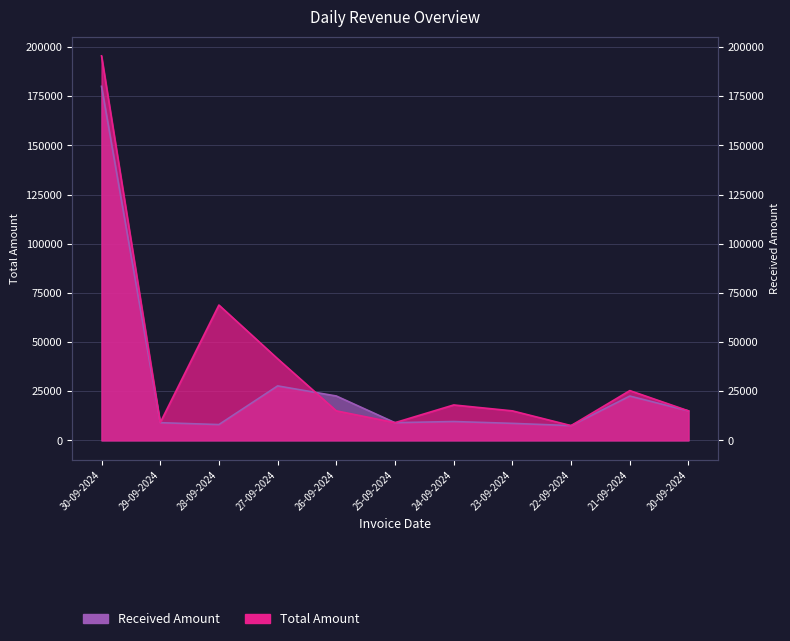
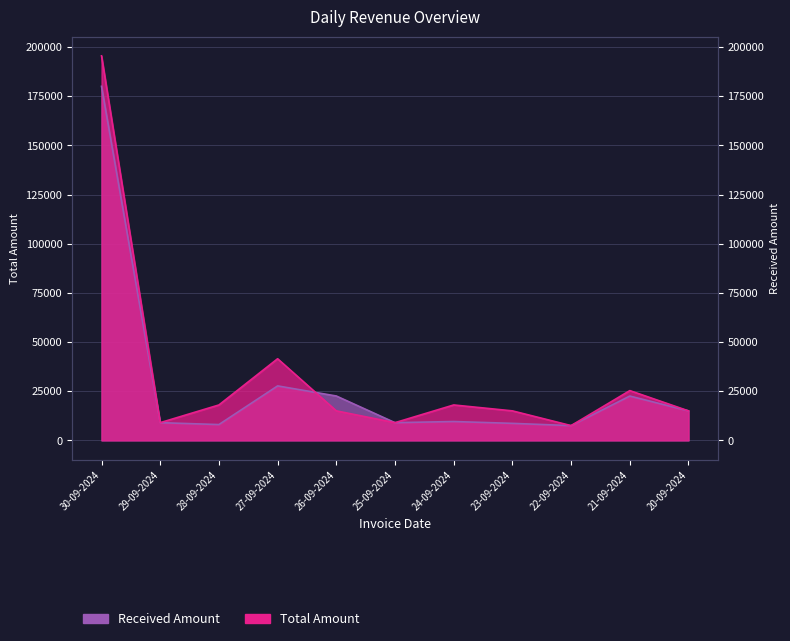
  {
    "Received Amount": {
      "30-09-2024": 180000,
      "28-09-2024": 8000,
      "27-09-2024": 28000,
      "26-09-2024": 23000,
      "24-09-2024": 10000,
      "23-09-2024": 9000,
      "21-09-2024": 23000
    },
    "Total Amount": {
      "30-09-2024": 196000,
-     "28-09-2024": 69000,
+     "28-09-2024": 18000,
      "27-09-2024": 42000,
      "26-09-2024": 15000,
      "24-09-2024": 18000,
      "23-09-2024": 15000,
      "21-09-2024": 25000
    }
  }
